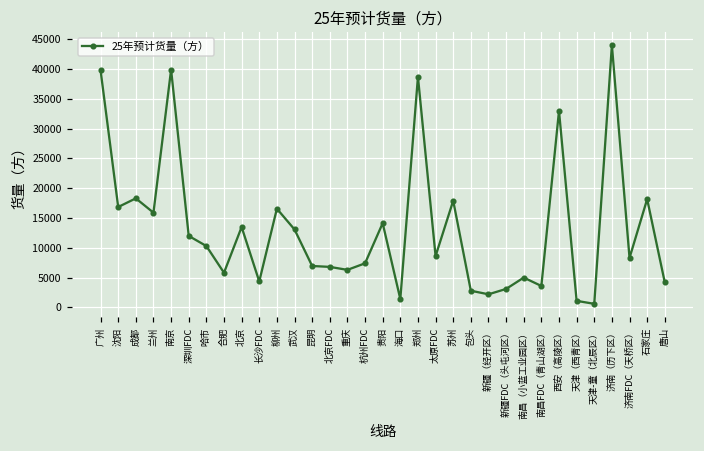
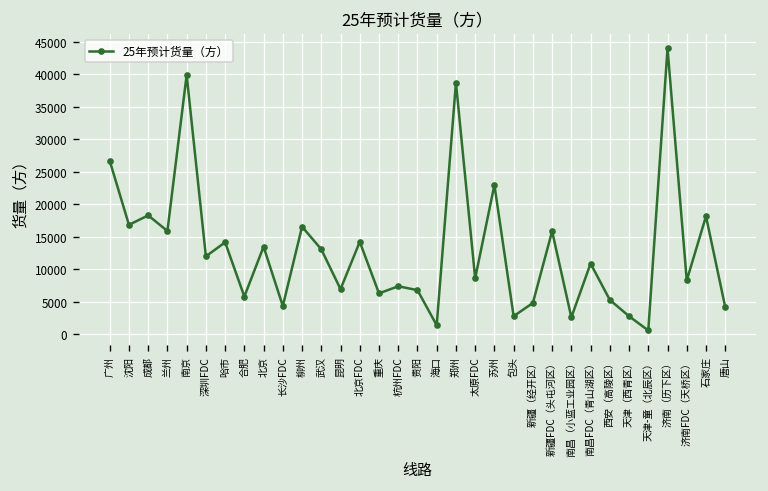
  {
-   "广州": 40000,
+   "广州": 27000,
    "沈阳": 17000,
    "成都": 18000,
    "兰州": 16000,
    "南京": 40000,
    "深圳FDC": 12000,
-   "哈市": 10000,
+   "哈市": 14000,
    "合肥": 6000,
    "北京": 13000,
    "长沙FDC": 4000,
    "柳州": 17000,
    "武汉": 13000,
    "昆明": 7000,
-   "北京FDC": 7000,
+   "北京FDC": 14000,
    "重庆": 6000,
    "杭州FDC": 7000,
-   "贵阳": 14000,
+   "贵阳": 7000,
    "海口": 1000,
    "郑州": 39000,
    "太原FDC": 9000,
-   "苏州": 18000,
+   "苏州": 23000,
    "包头": 3000,
-   "新疆（经开区）": 2000,
-   "新疆FDC（头屯河区）": 3000,
-   "南昌（小蓝工业园区）": 5000,
-   "南昌FDC（青山湖区）": 4000,
-   "西安（高陵区）": 33000,
-   "天津（西青区）": 1000,
+   "新疆（经开区）": 5000,
+   "新疆FDC（头屯河区）": 16000,
+   "南昌（小蓝工业园区）": 3000,
+   "南昌FDC（青山湖区）": 11000,
+   "西安（高陵区）": 5000,
+   "天津（西青区）": 3000,
    "天津-童（北辰区）": 1000,
    "济南（历下区）": 44000,
    "济南FDC（天桥区）": 8000,
    "石家庄": 18000,
    "唐山": 4000
  }
